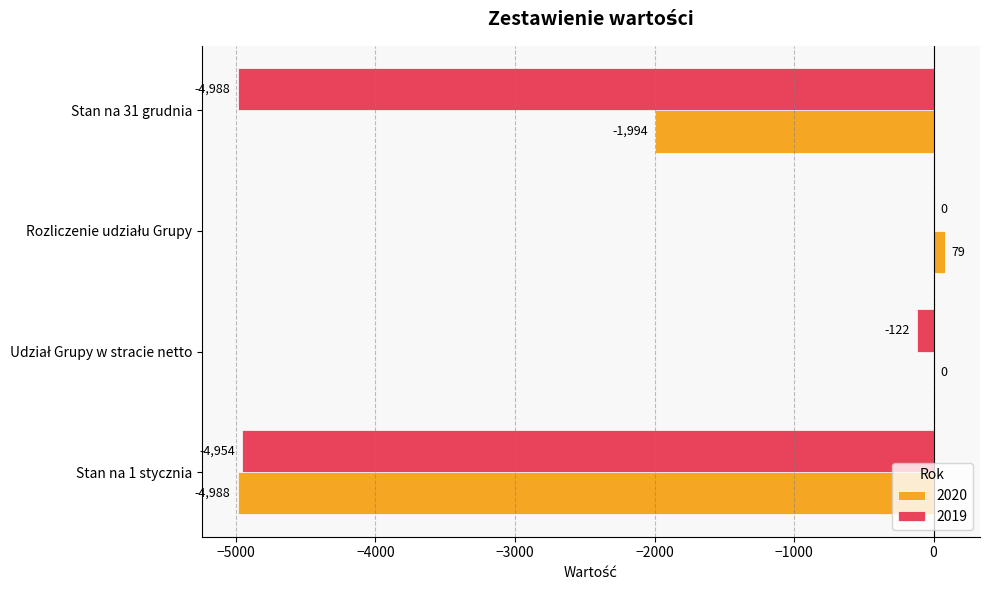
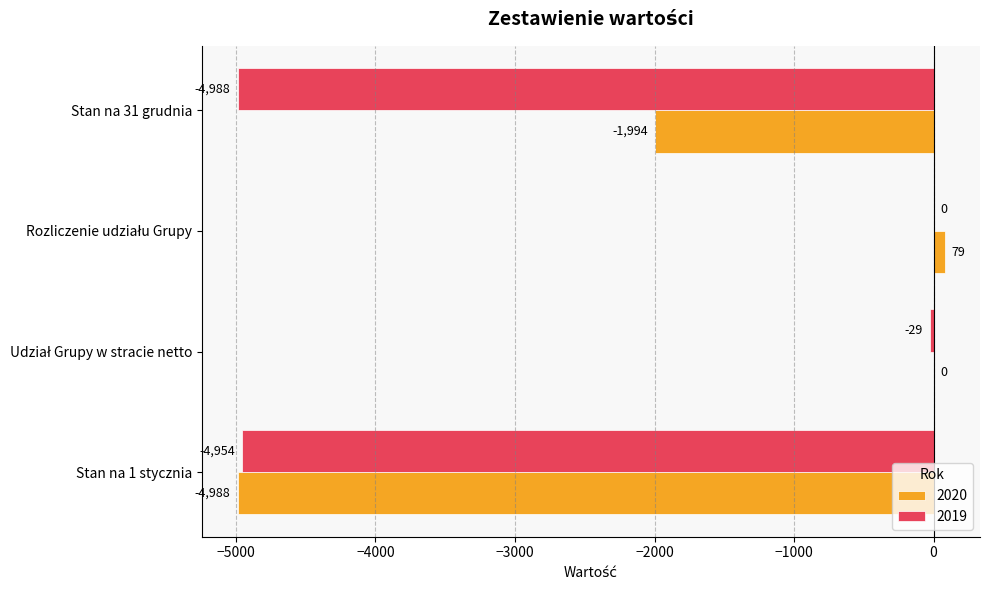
  {
    "2020": {
      "Stan na 31 grudnia": "-1,994",
      "Rozliczenie udziału Grupy": "79",
      "Udział Grupy w stracie netto": "0",
      "Stan na 1 stycznia": "-4,988"
    },
    "2019": {
      "Stan na 31 grudnia": "-4,988",
      "Rozliczenie udziału Grupy": "0",
-     "Udział Grupy w stracie netto": "-122",
+     "Udział Grupy w stracie netto": "-29",
      "Stan na 1 stycznia": "-4,954"
    }
  }
